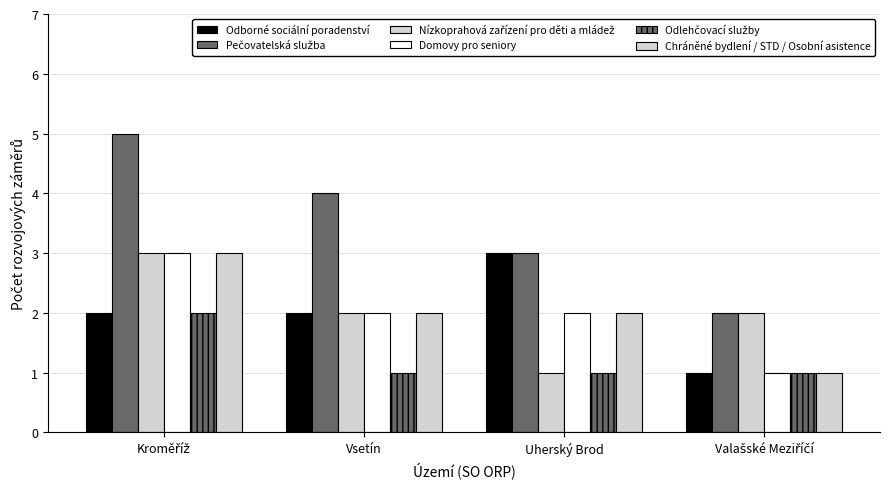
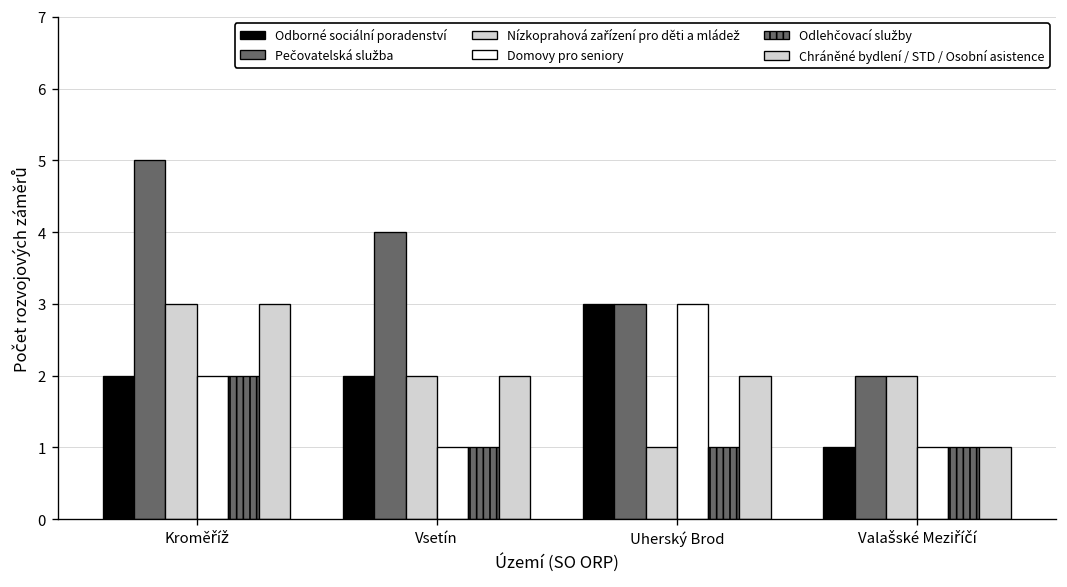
  {
    "Odborné sociální poradenství": {
      "Kroměříž": 2,
      "Vsetín": 2,
      "Uherský Brod": 3,
      "Valašské Meziříčí": 1
    },
    "Domovy pro seniory": {
-     "Kroměříž": 3,
-     "Vsetín": 2,
-     "Uherský Brod": 2,
+     "Kroměříž": 2,
+     "Vsetín": 1,
+     "Uherský Brod": 3,
      "Valašské Meziříčí": 1
    }
  }
